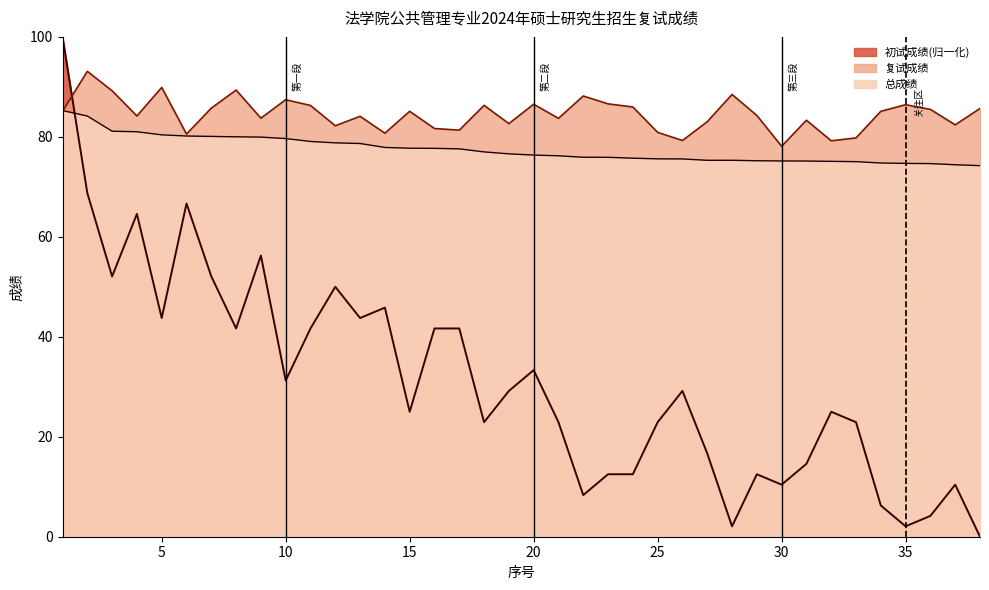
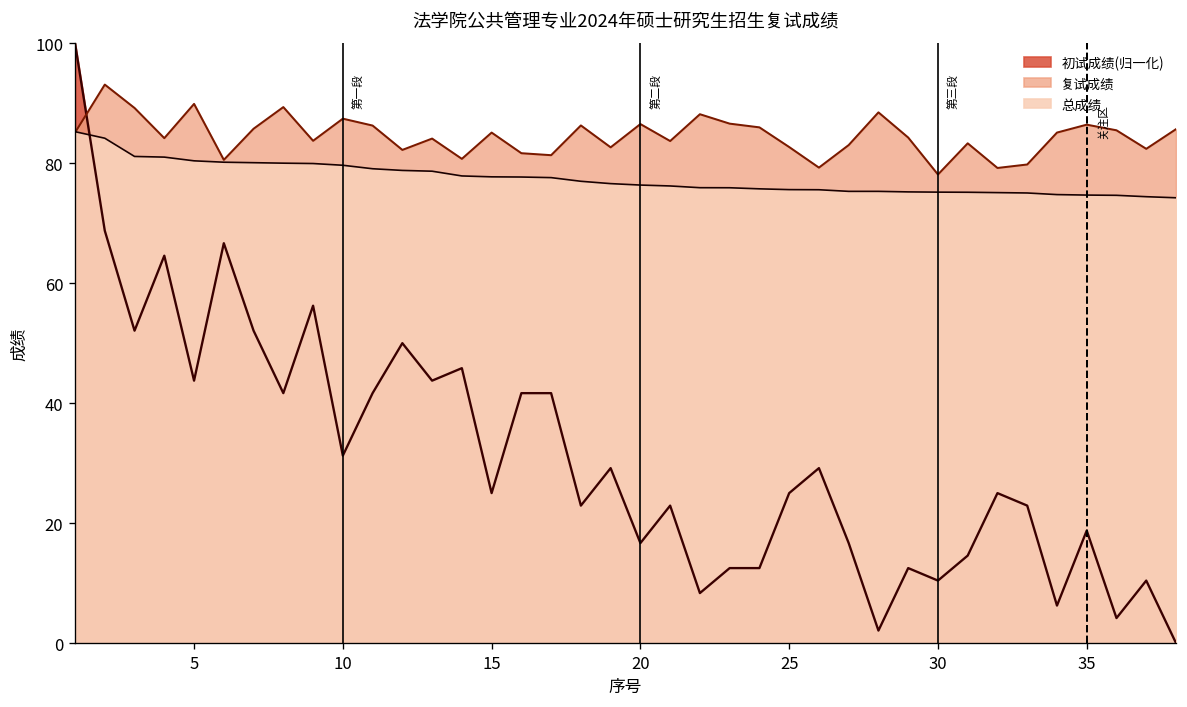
  {
    "初试成绩(归一化)": {
      "5": 44,
      "10": 31,
      "15": 25,
-     "20": 33,
-     "25": 23,
+     "20": 17,
+     "25": 25,
      "30": 10,
-     "35": 2
+     "35": 19
    },
    "复试成绩": {
      "5": 90,
      "10": 87,
      "15": 85,
      "20": 87,
-     "25": 81,
+     "25": 83,
      "30": 78,
      "35": 86
    },
    "总成绩": {
      "5": 80,
      "10": 80,
      "15": 78,
      "20": 76,
      "25": 76,
      "30": 75,
      "35": 75
    }
  }
